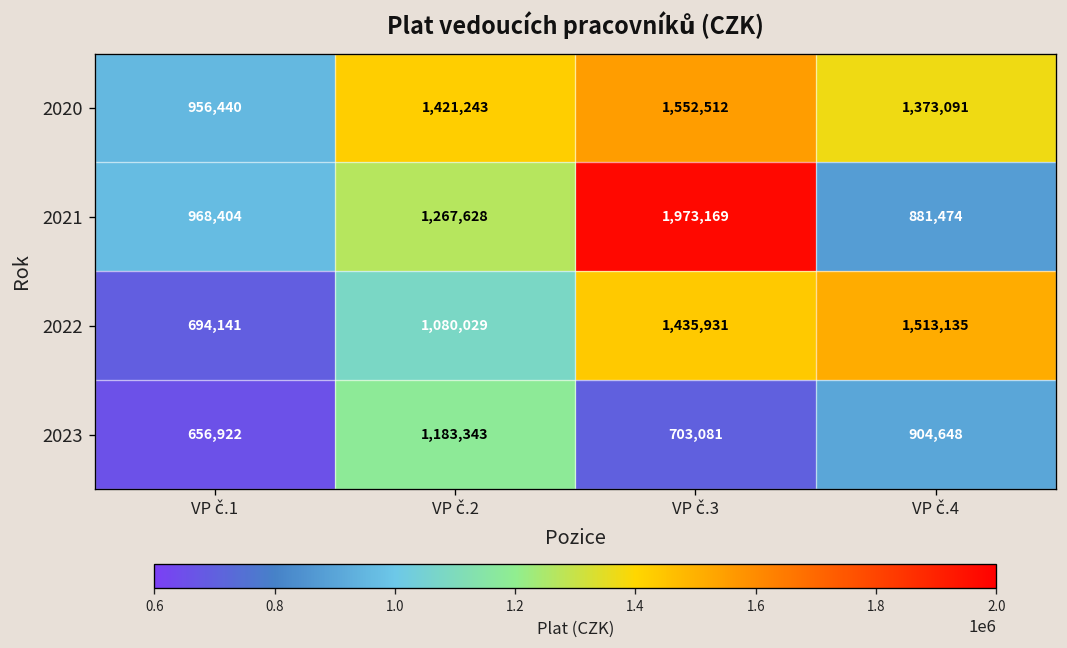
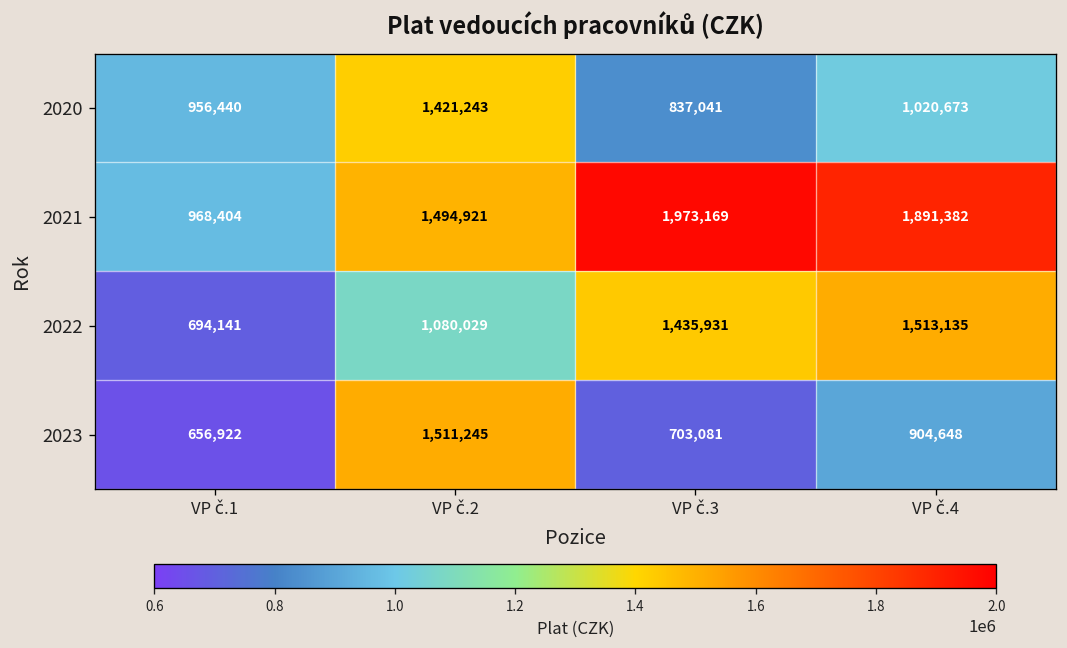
  {
    "2020": {
      "VP č.1": "956,440",
      "VP č.2": "1,421,243",
-     "VP č.3": "1,552,512",
-     "VP č.4": "1,373,091"
+     "VP č.3": "837,041",
+     "VP č.4": "1,020,673"
    },
    "2021": {
      "VP č.1": "968,404",
-     "VP č.2": "1,267,628",
+     "VP č.2": "1,494,921",
      "VP č.3": "1,973,169",
-     "VP č.4": "881,474"
+     "VP č.4": "1,891,382"
    },
    "2022": {
      "VP č.1": "694,141",
      "VP č.2": "1,080,029",
      "VP č.3": "1,435,931",
      "VP č.4": "1,513,135"
    },
    "2023": {
      "VP č.1": "656,922",
-     "VP č.2": "1,183,343",
+     "VP č.2": "1,511,245",
      "VP č.3": "703,081",
      "VP č.4": "904,648"
    }
  }
